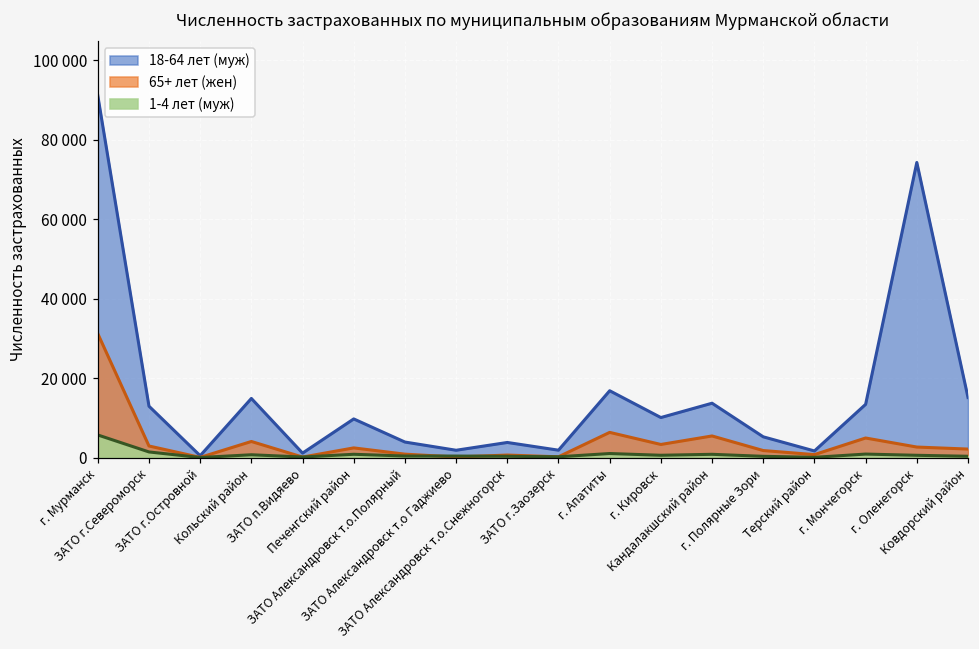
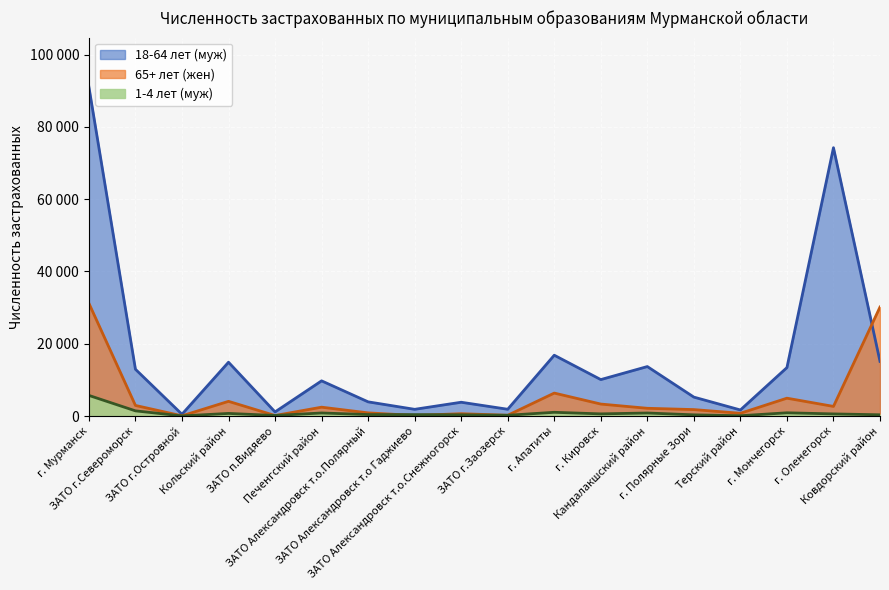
  {
    "18-64 лет (муж)": {
      "г. Мурманск": 91000,
      "ЗАТО г.Североморск": 13000,
      "Кольский район": 15000,
      "ЗАТО п.Видяево": 1000,
      "Печенгский район": 10000,
      "ЗАТО Александровск т.о.Полярный": 4000,
      "ЗАТО Александровск т.о Гаджиево": 2000,
      "ЗАТО Александровск т.о.Снежногорск": 4000,
      "ЗАТО г.Заозерск": 2000,
      "г. Апатиты": 17000,
      "г. Кировск": 10000,
      "Кандалакшский район": 14000,
      "г. Полярные Зори": 5000,
      "Терский район": 2000,
      "г. Мончегорск": 13000,
      "г. Оленегорск": 74000,
      "Ковдорский район": 15000
    },
    "65+ лет (жен)": {
      "г. Мурманск": 31000,
      "ЗАТО г.Североморск": 3000,
      "Кольский район": 4000,
      "Печенгский район": 2000,
      "г. Апатиты": 6000,
      "г. Кировск": 3000,
-     "Кандалакшский район": 5000,
+     "Кандалакшский район": 2000,
      "г. Полярные Зори": 2000,
      "г. Мончегорск": 5000,
      "г. Оленегорск": 3000,
-     "Ковдорский район": 2000
+     "Ковдорский район": 30000
    },
    "1-4 лет (муж)": {
      "г. Мурманск": 6000,
      "ЗАТО г.Североморск": 1000,
      "Кольский район": 1000,
      "Печенгский район": 1000,
      "г. Апатиты": 1000,
      "г. Кировск": 1000,
      "Кандалакшский район": 1000,
      "г. Полярные Зори": 0,
      "г. Мончегорск": 1000,
      "г. Оленегорск": 1000,
      "Ковдорский район": 0
    }
  }
